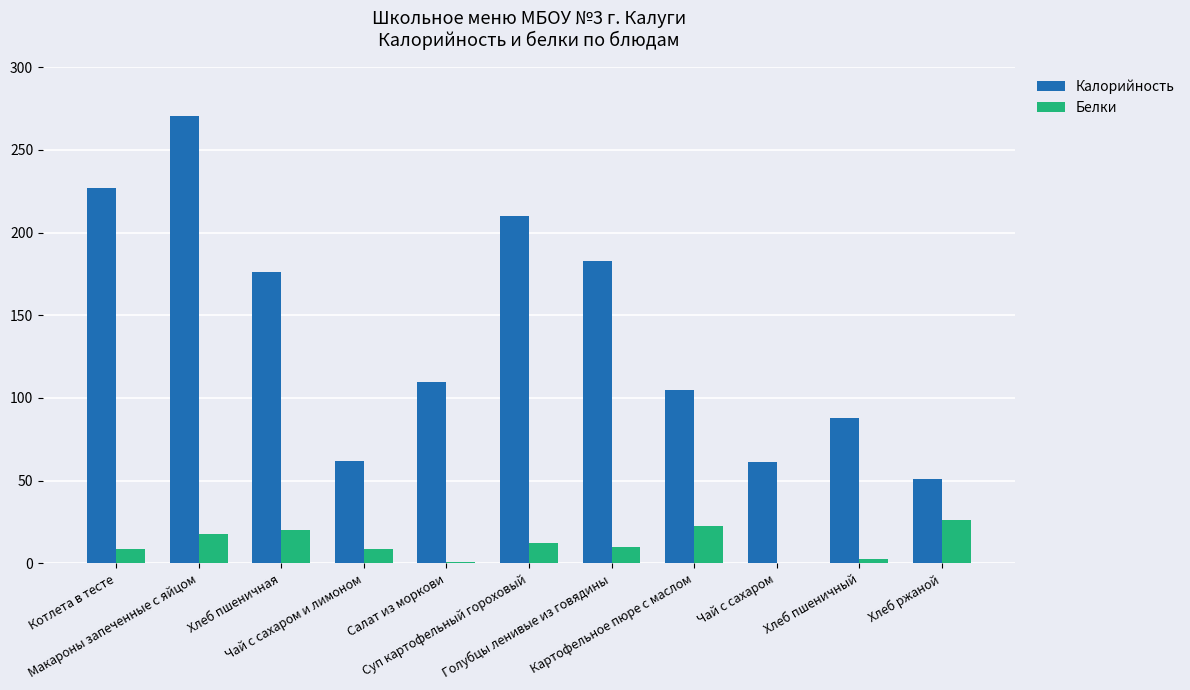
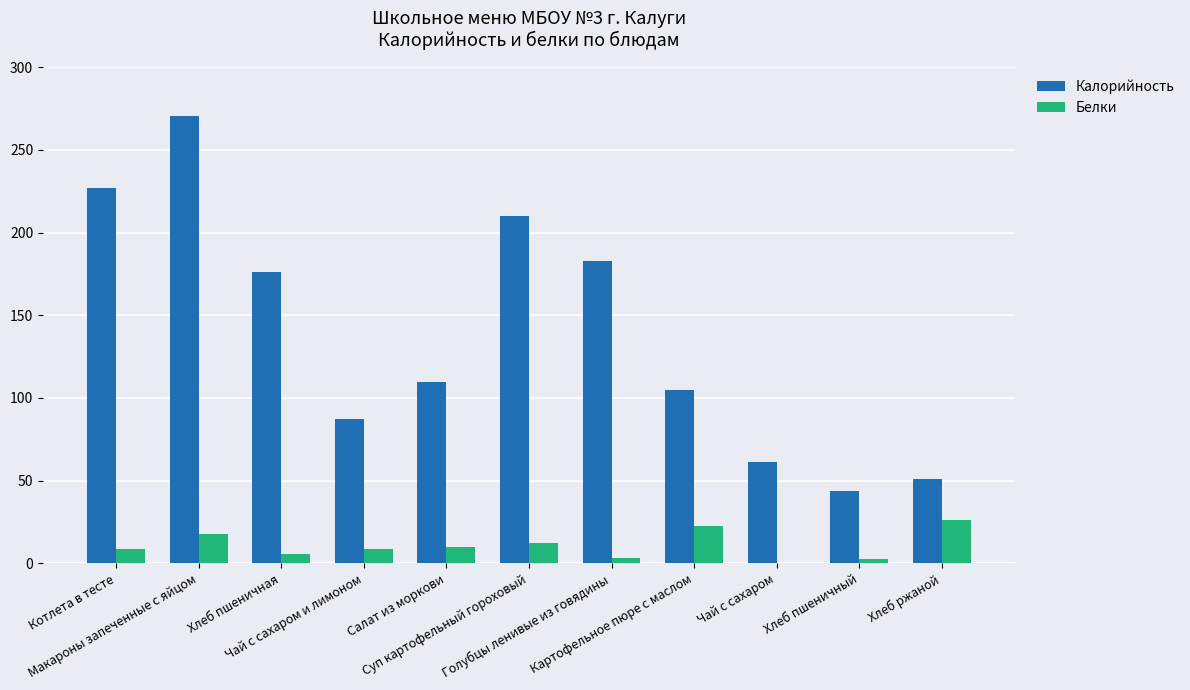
  {
    "Калорийность": {
      "Котлета в тесте": 227,
      "Макароны запеченные с яйцом": 270,
      "Хлеб пшеничная": 176,
-     "Чай с сахаром и лимоном": 62,
+     "Чай с сахаром и лимоном": 87,
      "Салат из моркови": 110,
      "Суп картофельный гороховый": 210,
      "Голубцы ленивые из говядины": 182,
      "Картофельное пюре с маслом": 105,
      "Чай с сахаром": 61,
-     "Хлеб пшеничный": 88,
+     "Хлеб пшеничный": 44,
      "Хлеб ржаной": 51
    },
    "Белки": {
      "Котлета в тесте": 9,
      "Макароны запеченные с яйцом": 18,
-     "Хлеб пшеничная": 20,
+     "Хлеб пшеничная": 6,
      "Чай с сахаром и лимоном": 9,
-     "Салат из моркови": 1,
+     "Салат из моркови": 10,
      "Суп картофельный гороховый": 13,
-     "Голубцы ленивые из говядины": 10,
+     "Голубцы ленивые из говядины": 3,
      "Картофельное пюре с маслом": 23,
      "Хлеб пшеничный": 3,
      "Хлеб ржаной": 26
    }
  }
